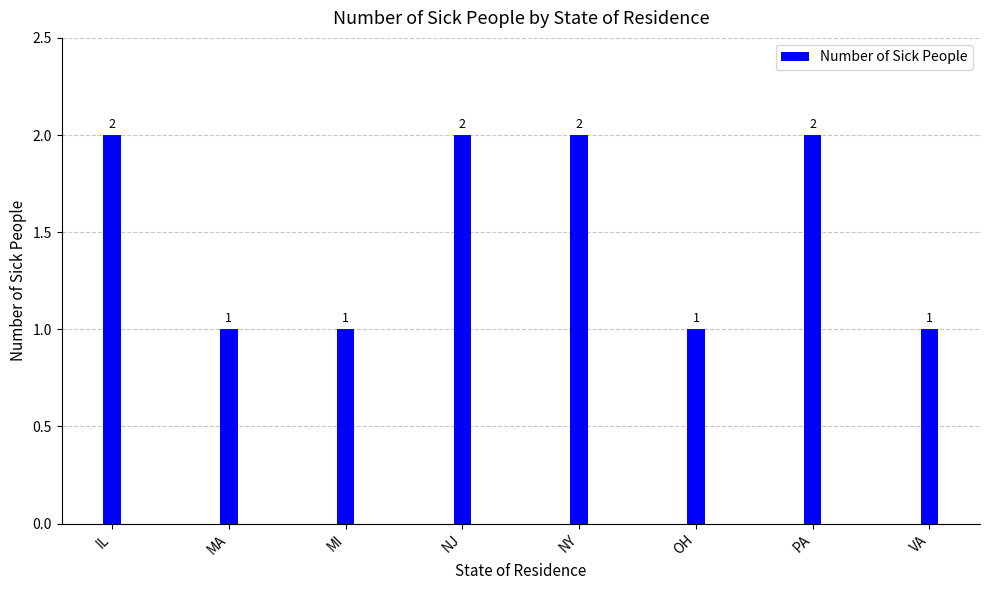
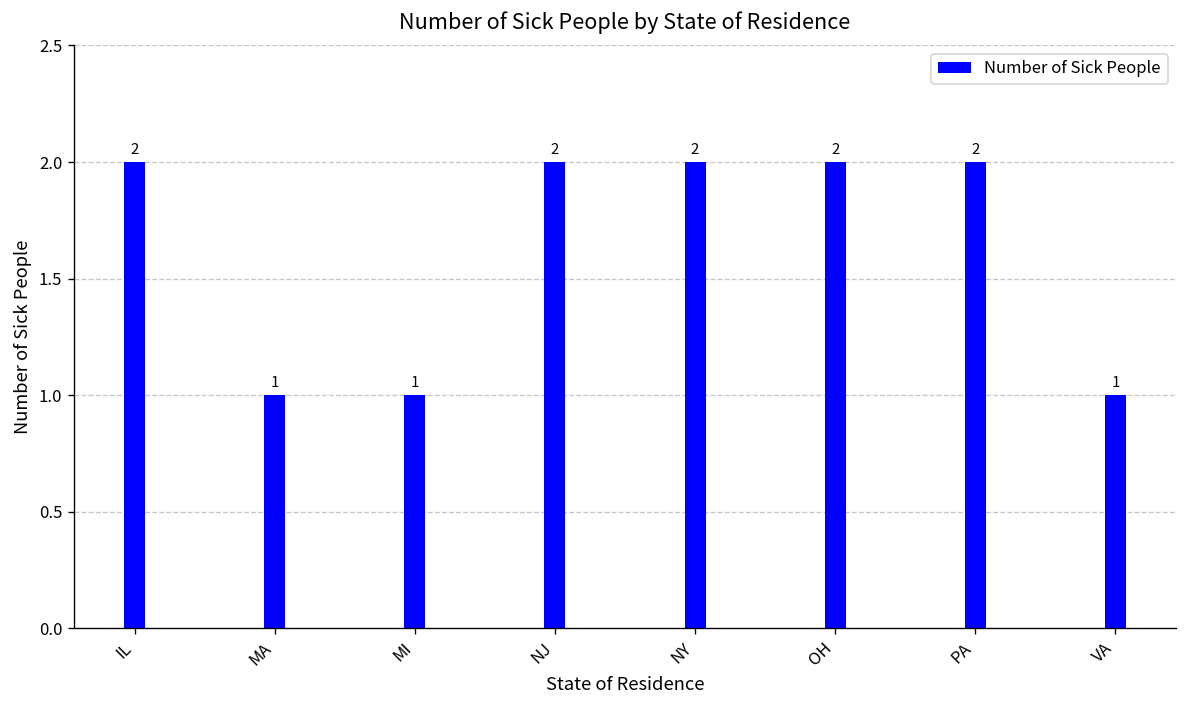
  {
    "IL": 2,
    "MA": 1,
    "MI": 1,
    "NJ": 2,
    "NY": 2,
-   "OH": 1,
+   "OH": 2,
    "PA": 2,
    "VA": 1
  }
